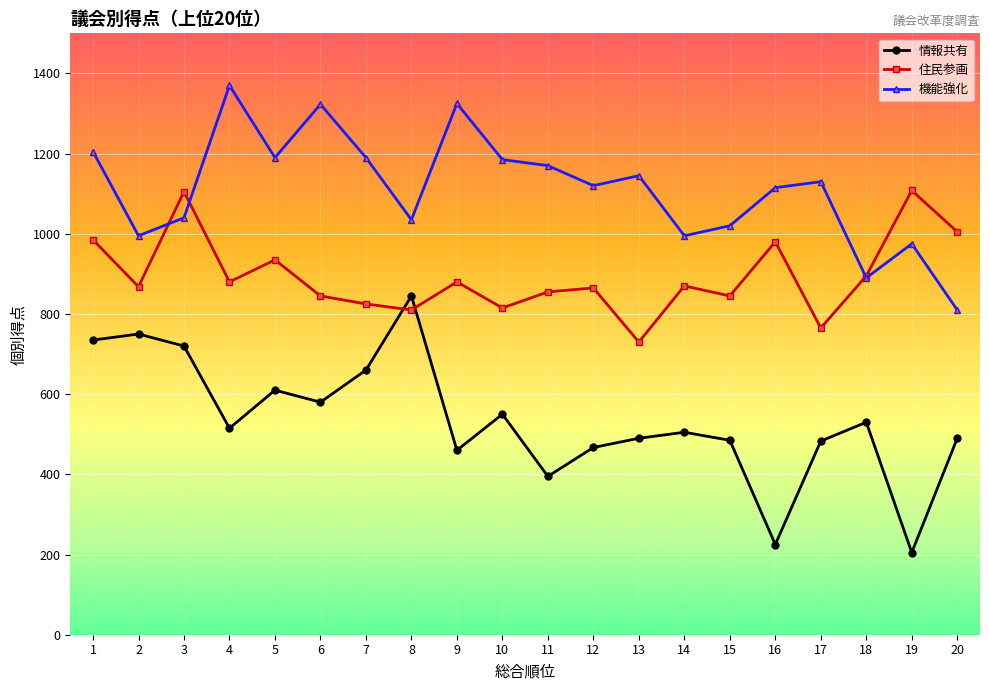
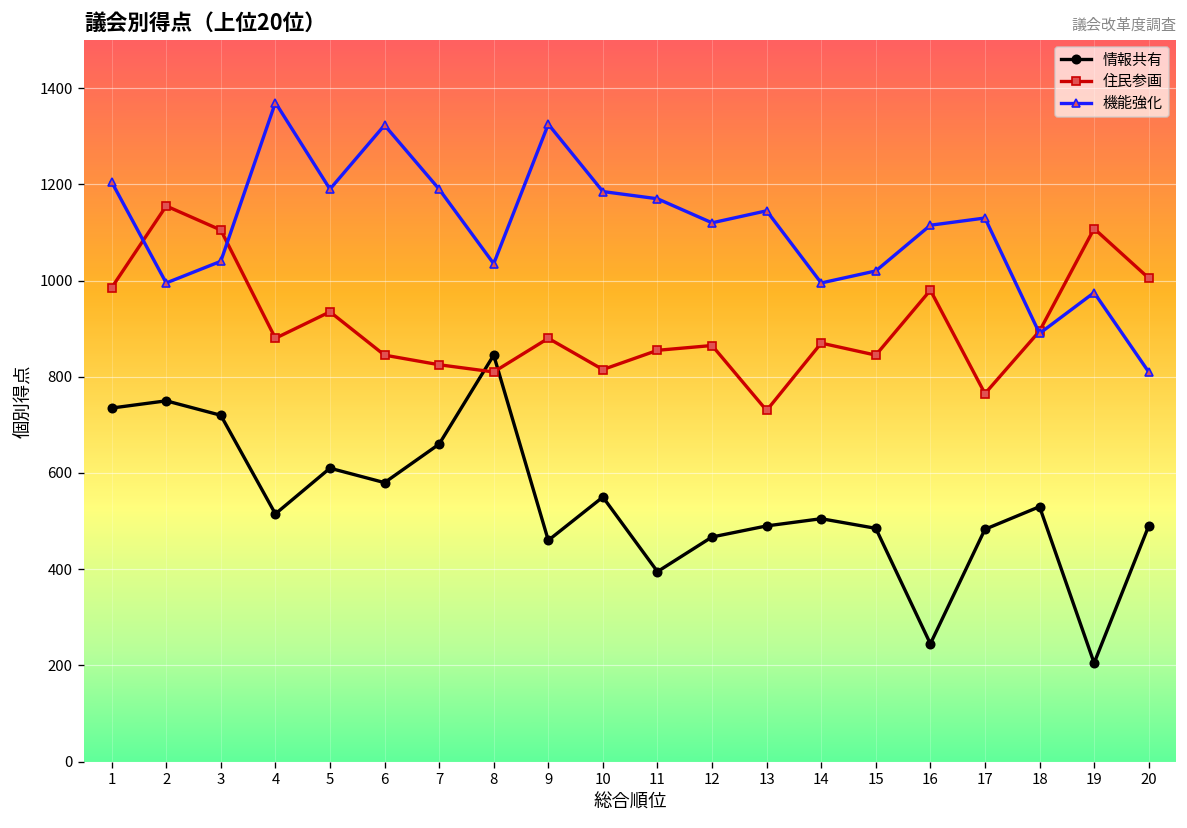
  {
    "情報共有": {
      "1": 740,
      "2": 750,
      "3": 720,
      "4": 520,
      "5": 610,
      "6": 580,
      "7": 660,
      "8": 850,
      "9": 460,
      "10": 550,
      "11": 400,
      "12": 470,
      "13": 490,
      "14": 510,
      "15": 490,
-     "16": 230,
+     "16": 250,
      "17": 480,
      "18": 530,
      "19": 210,
      "20": 490
    },
    "住民参画": {
      "1": 990,
-     "2": 870,
+     "2": 1160,
      "3": 1110,
      "4": 880,
      "5": 940,
      "6": 850,
      "7": 830,
      "8": 810,
      "9": 880,
      "10": 820,
      "11": 860,
      "12": 870,
      "13": 730,
      "14": 870,
      "15": 850,
      "16": 980,
      "17": 770,
      "19": 1110,
      "20": 1010
    },
    "機能強化": {
      "1": 1210,
      "2": 1000,
      "3": 1040,
      "4": 1370,
      "5": 1190,
      "6": 1320,
      "7": 1190,
      "8": 1040,
      "9": 1330,
      "10": 1190,
      "11": 1170,
      "12": 1120,
      "13": 1150,
      "14": 1000,
      "15": 1020,
      "16": 1120,
      "17": 1130,
      "19": 980,
      "20": 810
    }
  }
